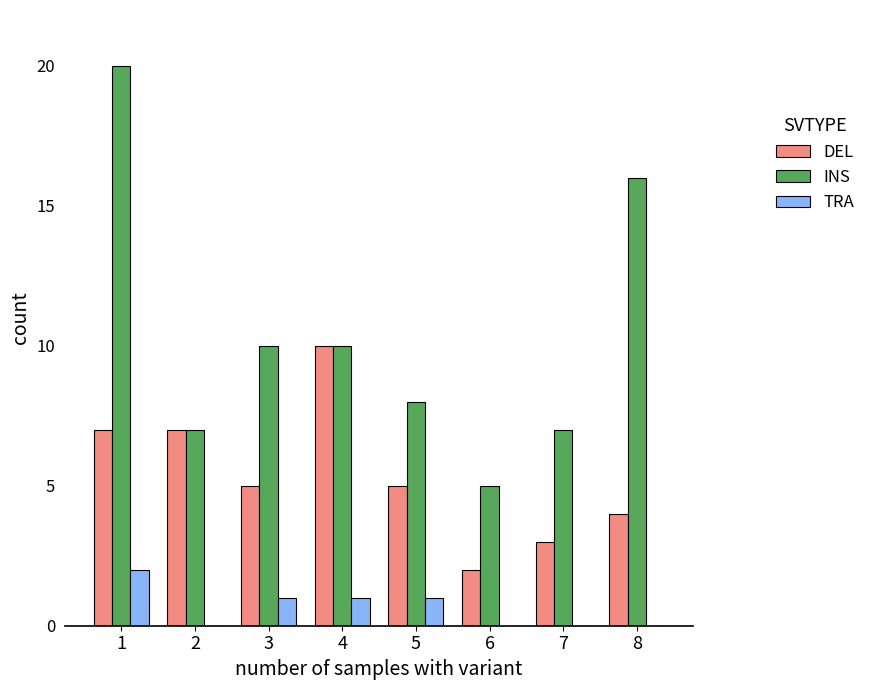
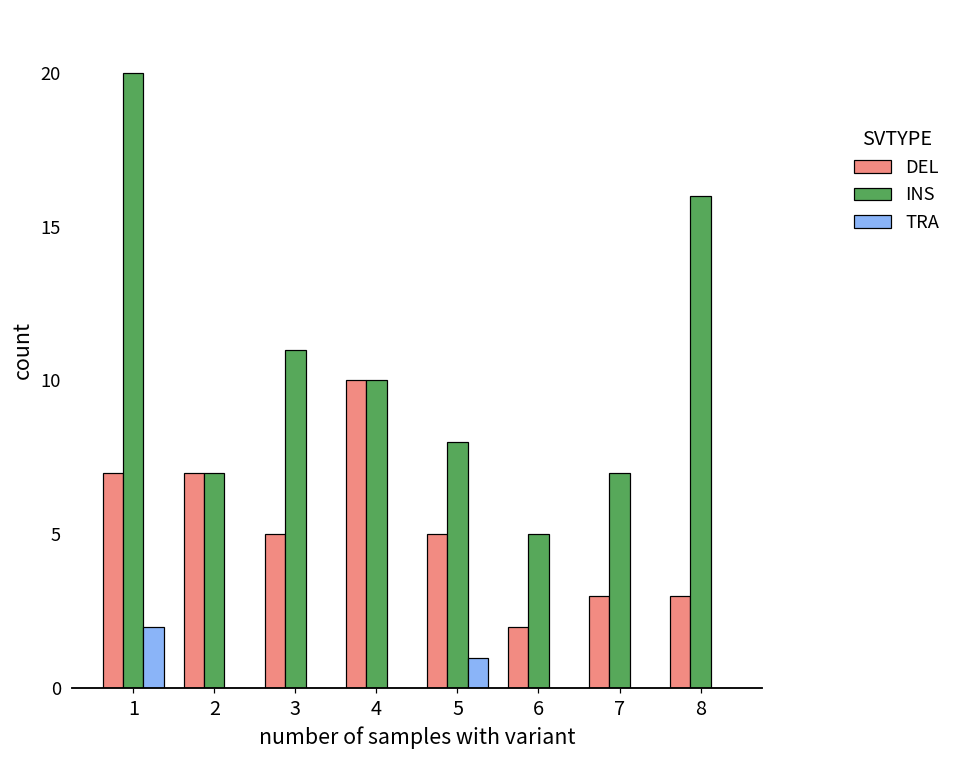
  {
    "DEL": {
      "1": 7,
      "2": 7,
      "3": 5,
      "4": 10,
      "5": 5,
      "6": 2,
      "7": 3,
-     "8": 4
+     "8": 3
    },
    "INS": {
      "1": 20,
      "2": 7,
-     "3": 10,
+     "3": 11,
      "4": 10,
      "5": 8,
      "6": 5,
      "7": 7,
      "8": 16
    },
    "TRA": {
      "1": 2,
      "2": 0,
-     "3": 1,
-     "4": 1,
+     "3": 0,
+     "4": 0,
      "5": 1,
      "6": 0,
      "7": 0,
      "8": 0
    }
  }
